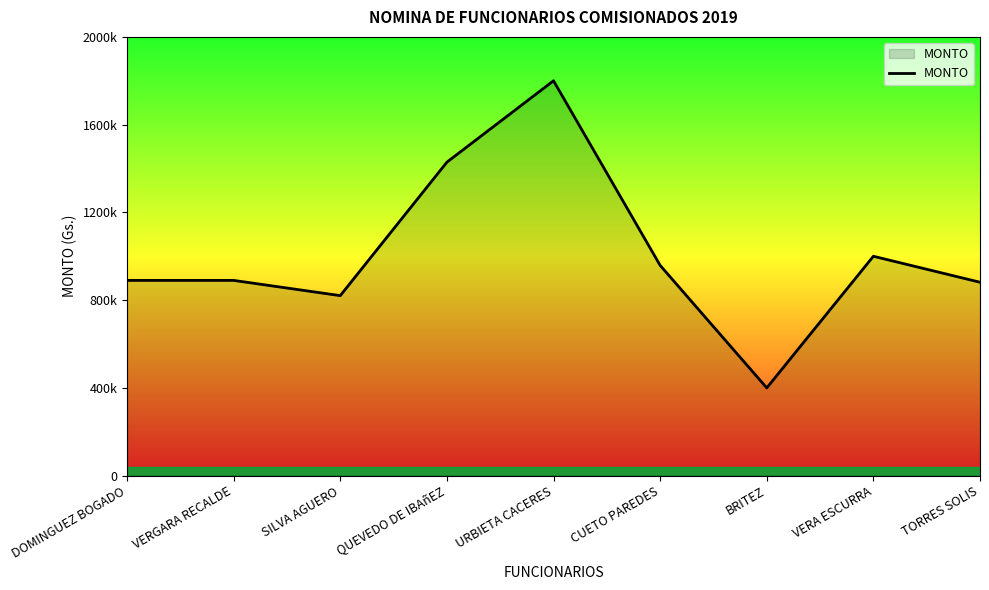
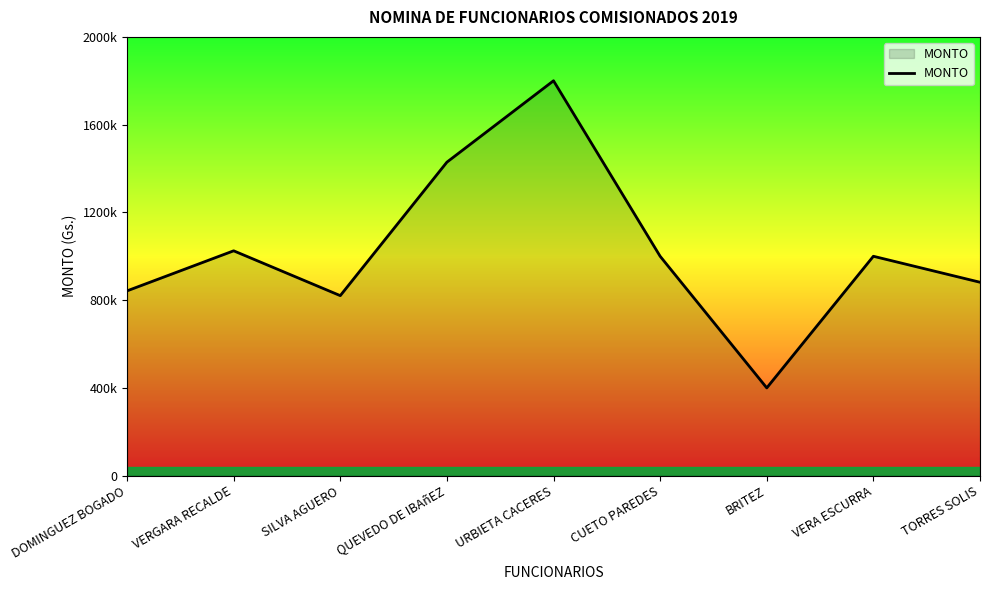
  {
-   "DOMINGUEZ BOGADO": 890000,
-   "VERGARA RECALDE": 890000,
+   "DOMINGUEZ BOGADO": 840000,
+   "VERGARA RECALDE": 1020000,
    "SILVA AGUERO": 820000,
    "QUEVEDO DE IBAñEZ": 1430000,
    "URBIETA CACERES": 1800000,
-   "CUETO PAREDES": 960000,
+   "CUETO PAREDES": 1000000,
    "BRITEZ": 400000,
    "VERA ESCURRA": 1000000,
    "TORRES SOLIS": 880000
  }
